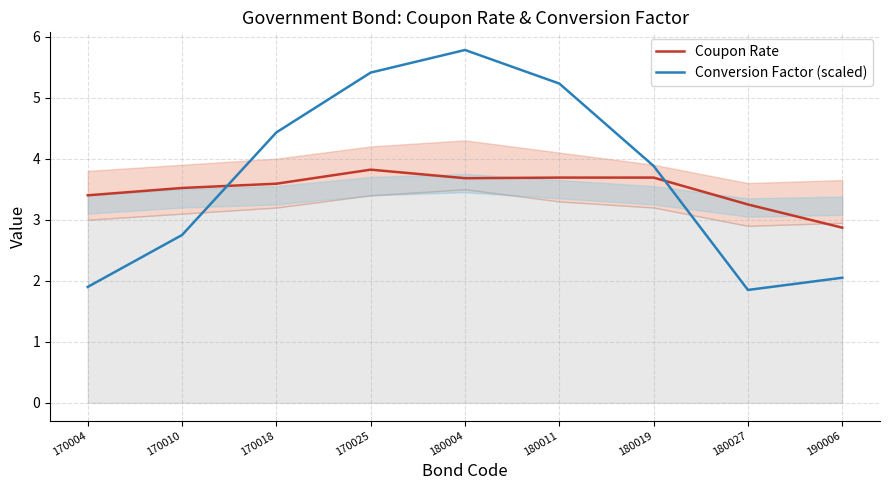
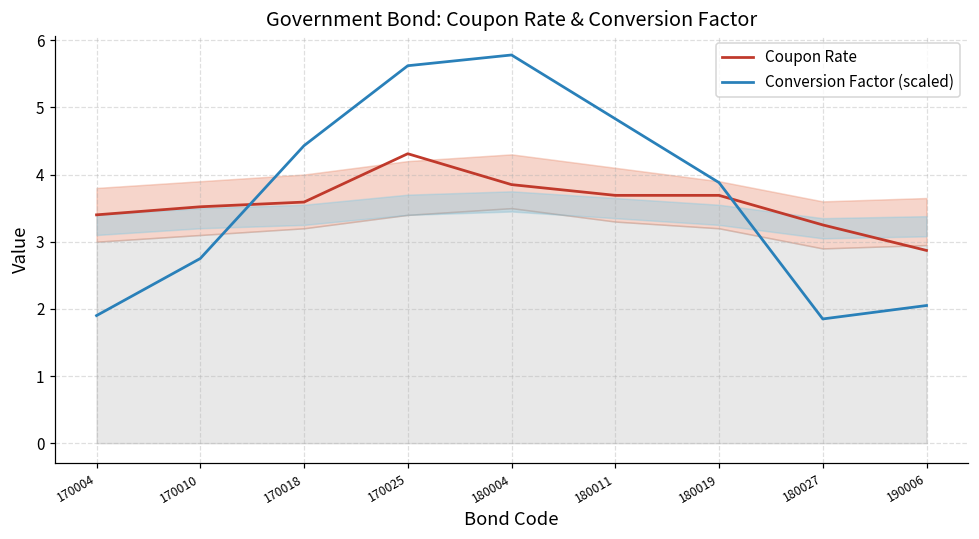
  {
    "Coupon Rate": {
-     "170025": 3.8,
-     "180004": 3.7,
+     "170025": 4.3,
+     "180004": 3.9,
      "180019": 3.7,
      "180027": 3.3,
      "190006": 2.9
    },
    "Conversion Factor (scaled)": {
      "170004": 1.9,
      "170010": 2.8,
      "170018": 4.4,
-     "170025": 5.4,
+     "170025": 5.6,
      "180004": 5.8,
-     "180011": 5.2,
+     "180011": 4.8,
      "180027": 1.8,
      "190006": 2.0
    }
  }
